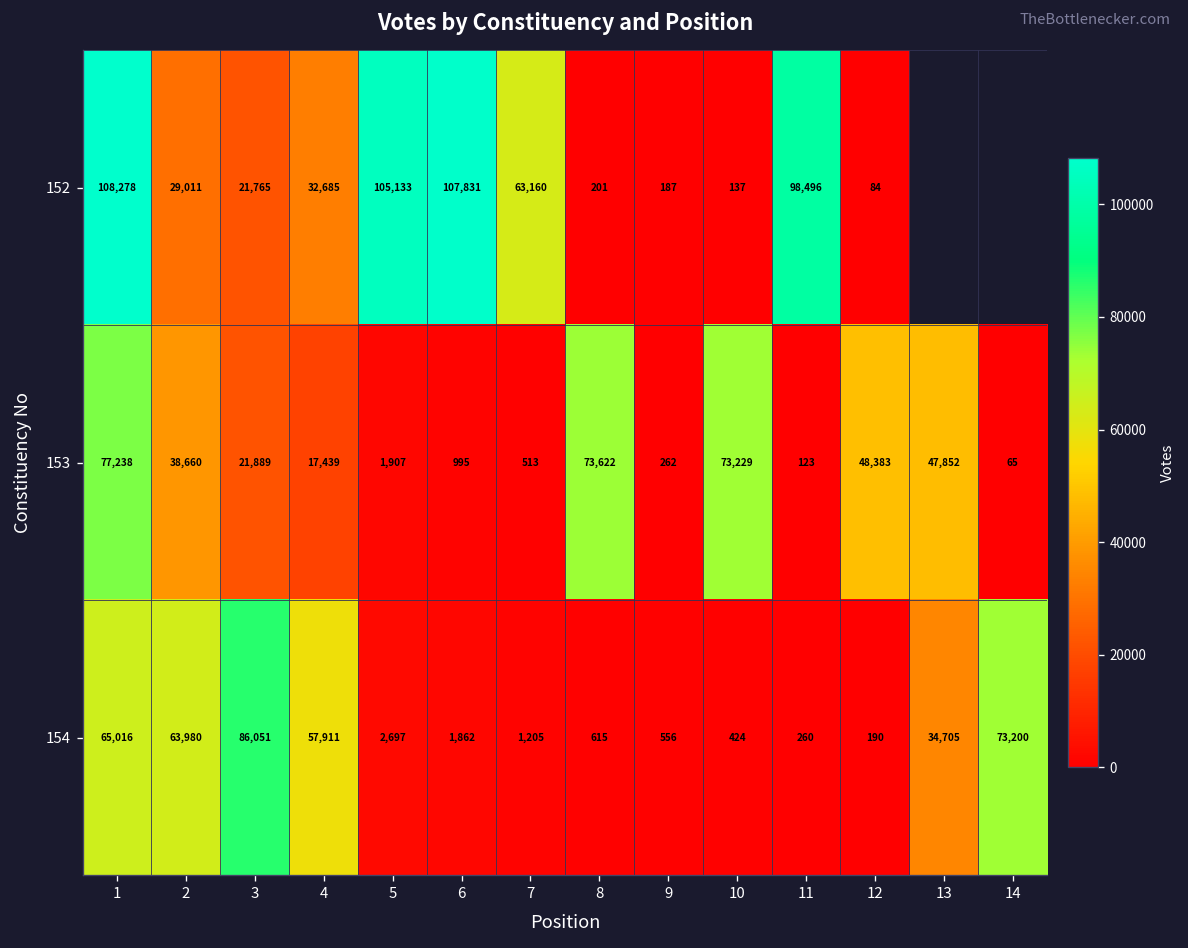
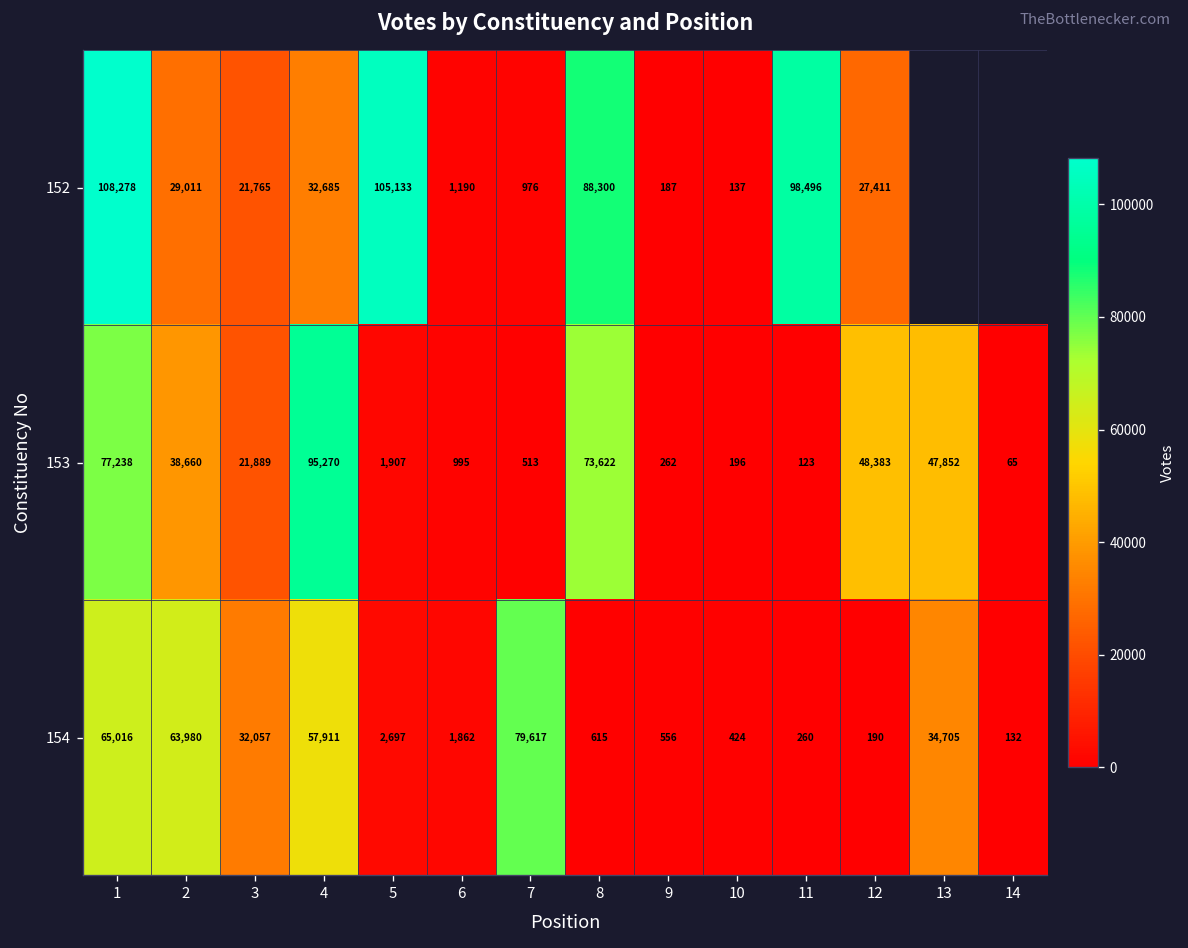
  {
    "152": {
      "1": "108,278",
      "2": "29,011",
      "3": "21,765",
      "4": "32,685",
      "5": "105,133",
-     "6": "107,831",
-     "7": "63,160",
-     "8": "201",
+     "6": "1,190",
+     "7": "976",
+     "8": "88,300",
      "9": "187",
      "10": "137",
      "11": "98,496",
-     "12": "84"
+     "12": "27,411"
    },
    "153": {
      "1": "77,238",
      "2": "38,660",
      "3": "21,889",
-     "4": "17,439",
+     "4": "95,270",
      "5": "1,907",
      "6": "995",
      "7": "513",
      "8": "73,622",
      "9": "262",
-     "10": "73,229",
+     "10": "196",
      "11": "123",
      "12": "48,383",
      "13": "47,852",
      "14": "65"
    },
    "154": {
      "1": "65,016",
      "2": "63,980",
-     "3": "86,051",
+     "3": "32,057",
      "4": "57,911",
      "5": "2,697",
      "6": "1,862",
-     "7": "1,205",
+     "7": "79,617",
      "8": "615",
      "9": "556",
      "10": "424",
      "11": "260",
      "12": "190",
      "13": "34,705",
-     "14": "73,200"
+     "14": "132"
    }
  }
